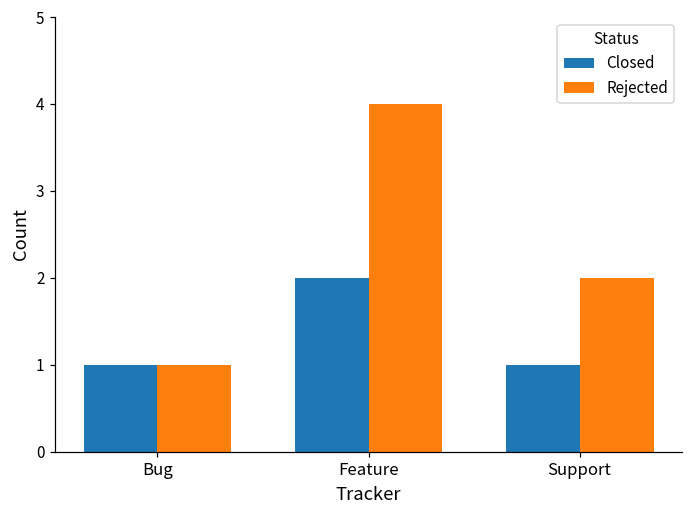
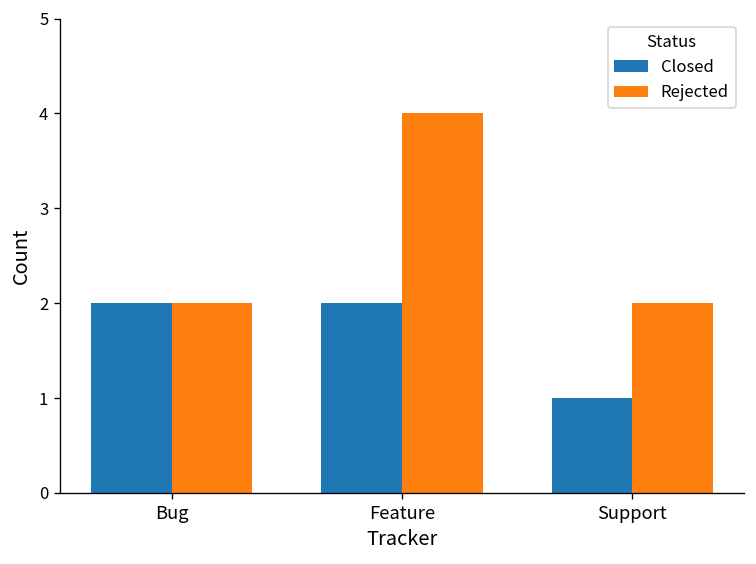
  {
    "Closed": {
-     "Bug": 1,
+     "Bug": 2,
      "Feature": 2,
      "Support": 1
    },
    "Rejected": {
-     "Bug": 1,
+     "Bug": 2,
      "Feature": 4,
      "Support": 2
    }
  }
